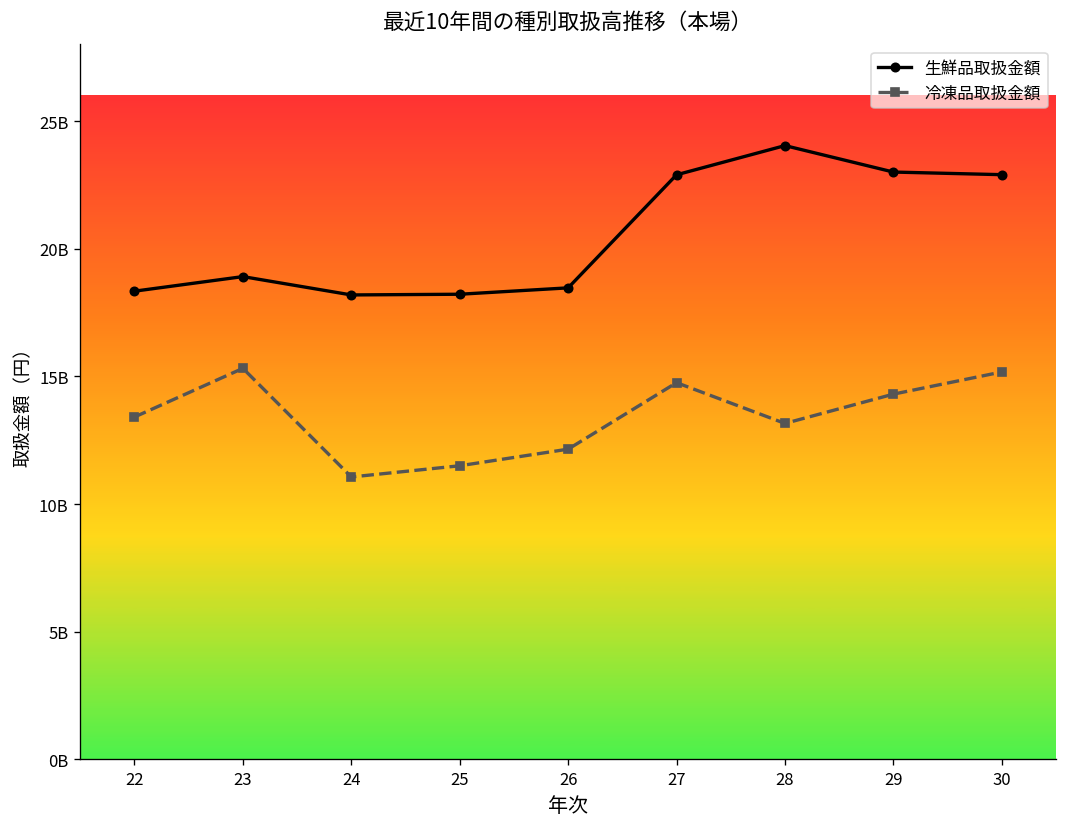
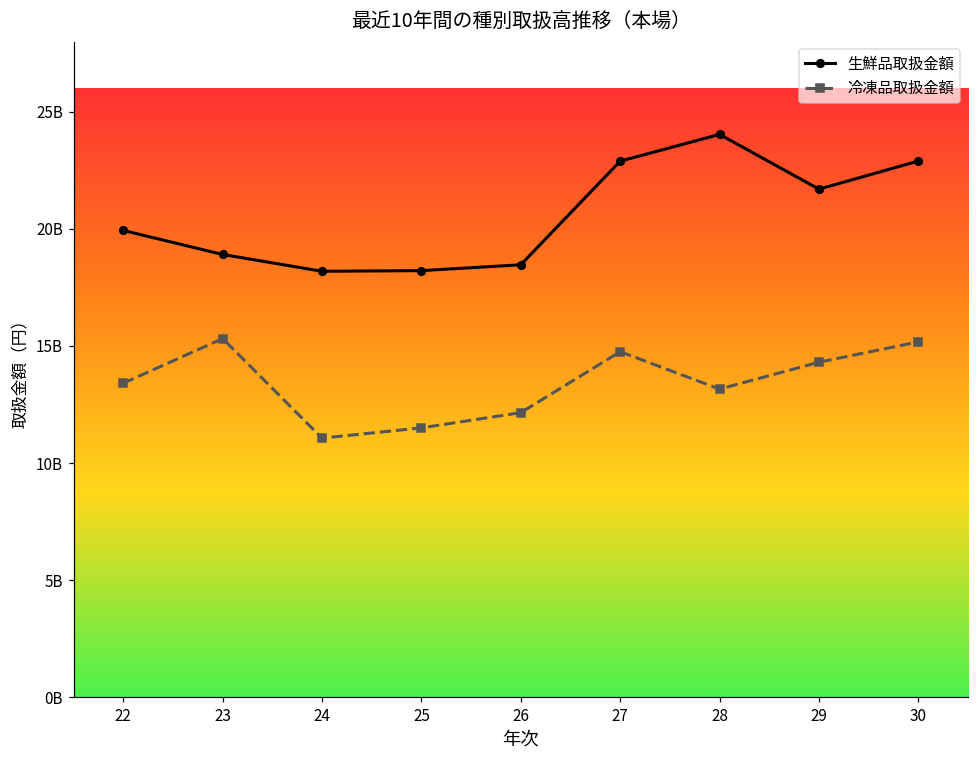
  {
    "生鮮品取扱金額": {
-     "22": 18300000000,
+     "22": 19900000000,
      "23": 18900000000,
      "24": 18200000000,
      "25": 18200000000,
      "26": 18500000000,
      "27": 22900000000,
      "28": 24000000000,
-     "29": 23000000000,
+     "29": 21700000000,
      "30": 22900000000
    },
    "冷凍品取扱金額": {
      "22": 13400000000,
      "23": 15300000000,
      "24": 11100000000,
      "25": 11500000000,
      "26": 12200000000,
      "27": 14800000000,
      "28": 13200000000,
      "29": 14300000000,
      "30": 15200000000
    }
  }
